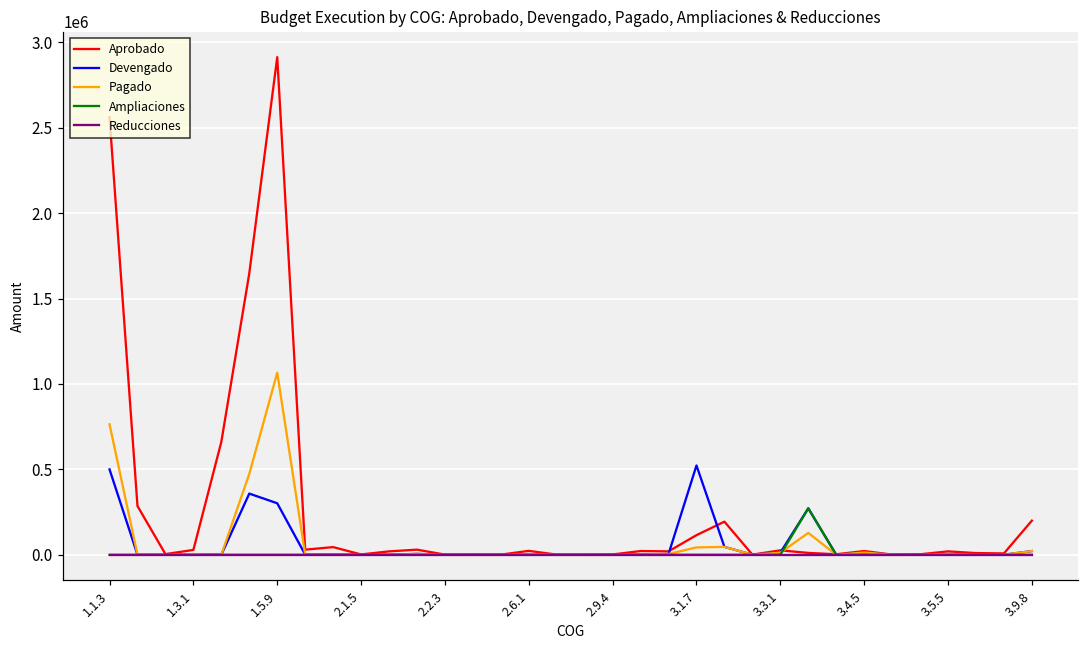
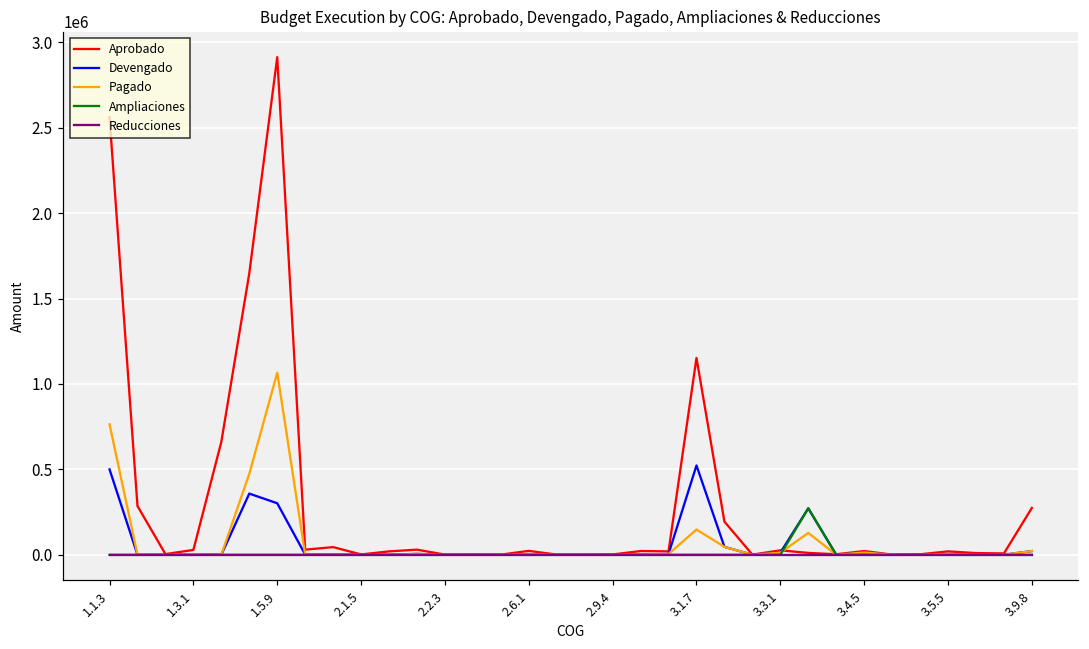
  {
    "Aprobado": {
      "1.3.1": 30000,
      "1.5.9": 2910000,
      "2.6.1": 20000,
-     "3.1.7": 120000,
-     "3.9.8": 200000
+     "3.1.7": 1150000,
+     "3.9.8": 270000
    },
    "Devengado": {
      "1.1.3": 500000,
      "1.5.9": 300000,
      "3.1.7": 520000
    },
    "Pagado": {
      "1.1.3": 760000,
      "1.5.9": 1070000,
-     "3.1.7": 40000
+     "3.1.7": 150000
    }
  }
